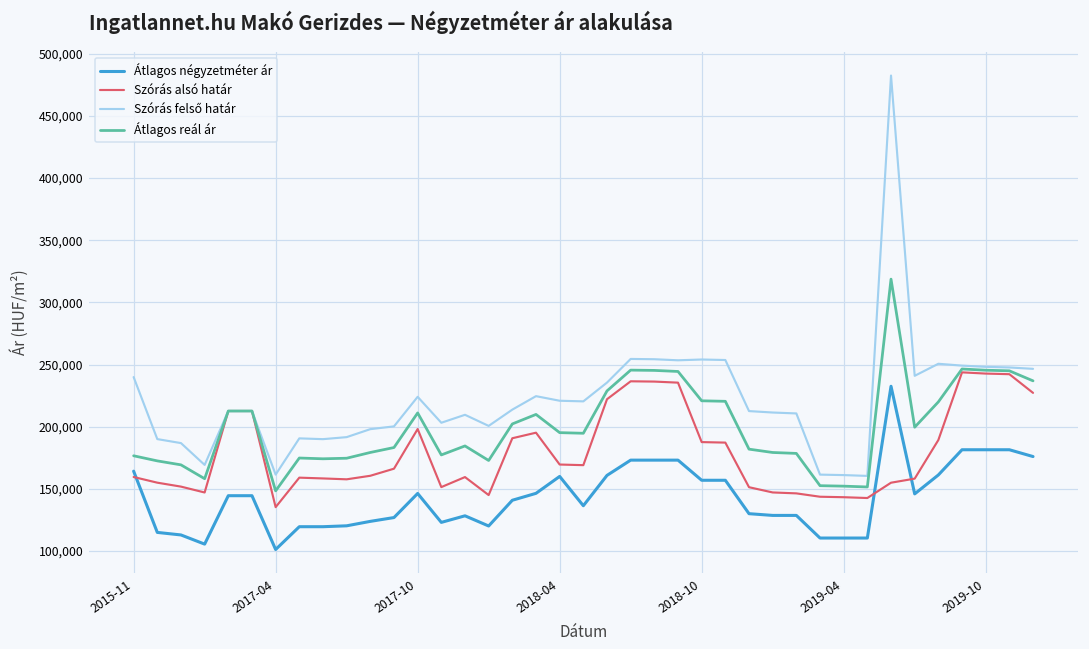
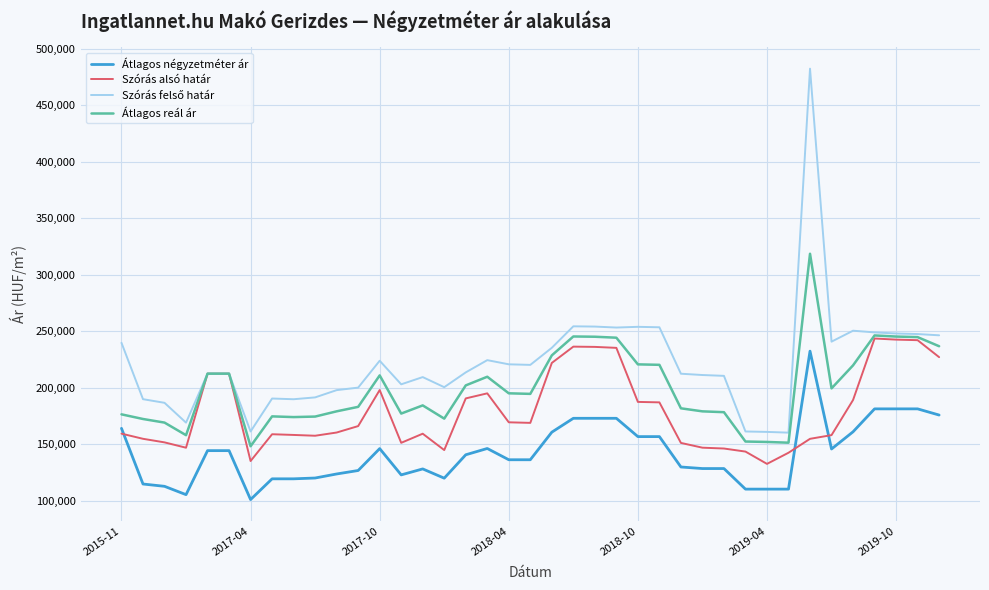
  {
    "Átlagos négyzetméter ár": {
      "2015-11": "164,000",
      "2017-04": "101,000",
      "2017-10": "146,000",
-     "2018-04": "160,000",
+     "2018-04": "136,000",
      "2018-10": "157,000",
      "2019-04": "110,000",
      "2019-10": "181,000"
    },
    "Szórás alsó határ": {
      "2015-11": "159,000",
      "2017-04": "135,000",
      "2017-10": "198,000",
      "2018-04": "170,000",
      "2018-10": "188,000",
-     "2019-04": "143,000",
+     "2019-04": "133,000",
      "2019-10": "243,000"
    },
    "Szórás felső határ": {
      "2015-11": "240,000",
      "2017-04": "161,000",
      "2017-10": "224,000",
      "2018-04": "221,000",
      "2018-10": "254,000",
      "2019-04": "161,000",
      "2019-10": "248,000"
    },
    "Átlagos reál ár": {
      "2015-11": "177,000",
      "2017-04": "148,000",
      "2017-10": "211,000",
      "2018-04": "195,000",
      "2018-10": "221,000",
      "2019-04": "152,000",
      "2019-10": "245,000"
    }
  }
